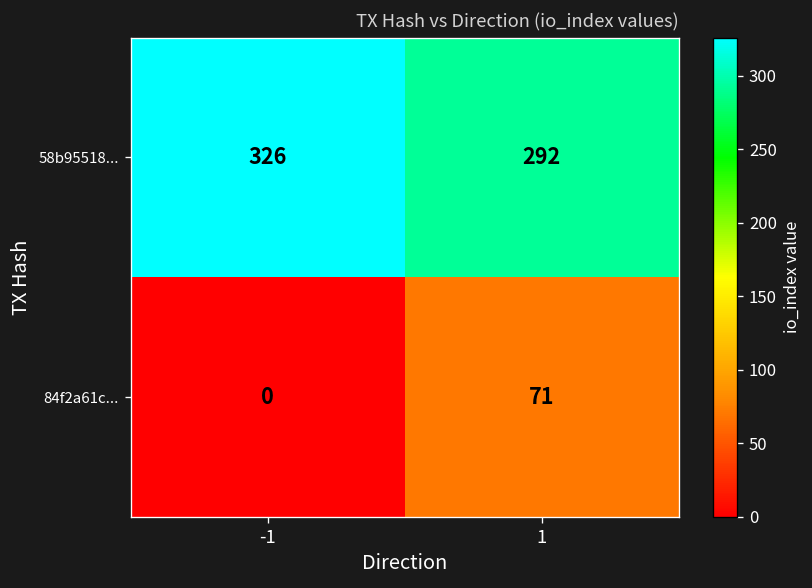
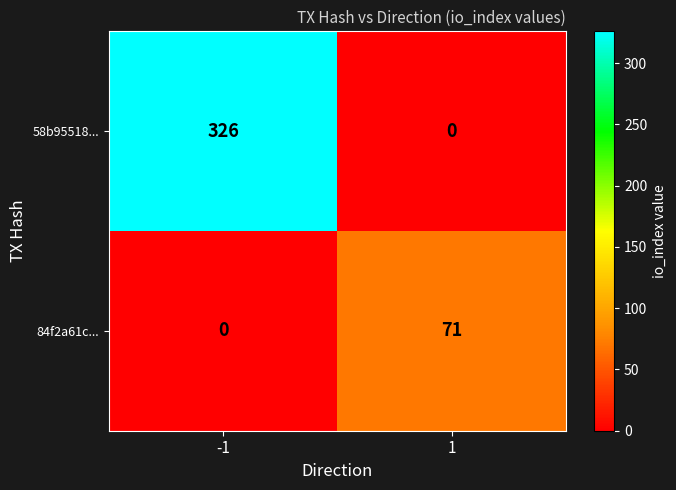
  {
    "58b95518...": {
      "-1": 326,
-     "1": 292
+     "1": 0
    },
    "84f2a61c...": {
      "-1": 0,
      "1": 71
    }
  }
